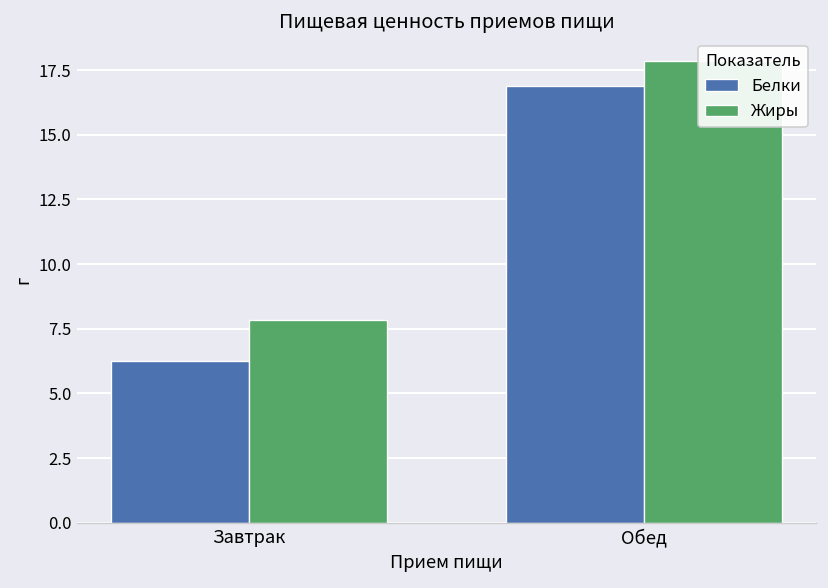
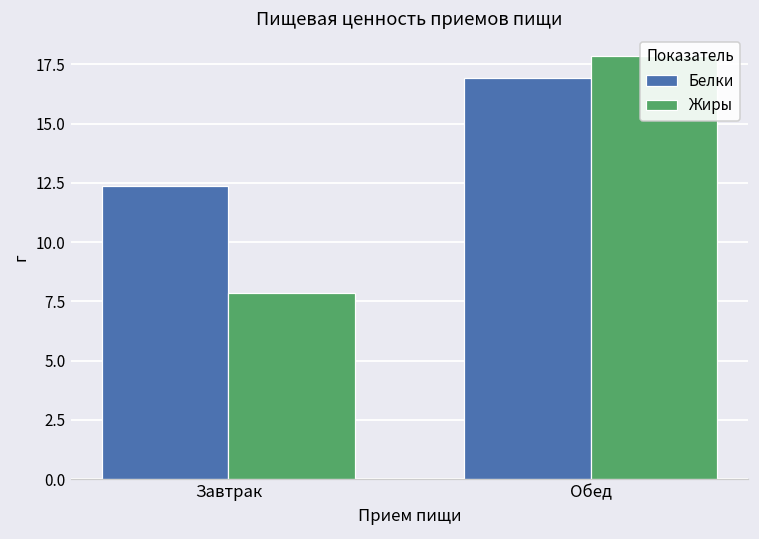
  {
    "Белки": {
-     "Завтрак": 6.3,
+     "Завтрак": 12.4,
      "Обед": 16.9
    },
    "Жиры": {
      "Завтрак": 7.8
    }
  }
